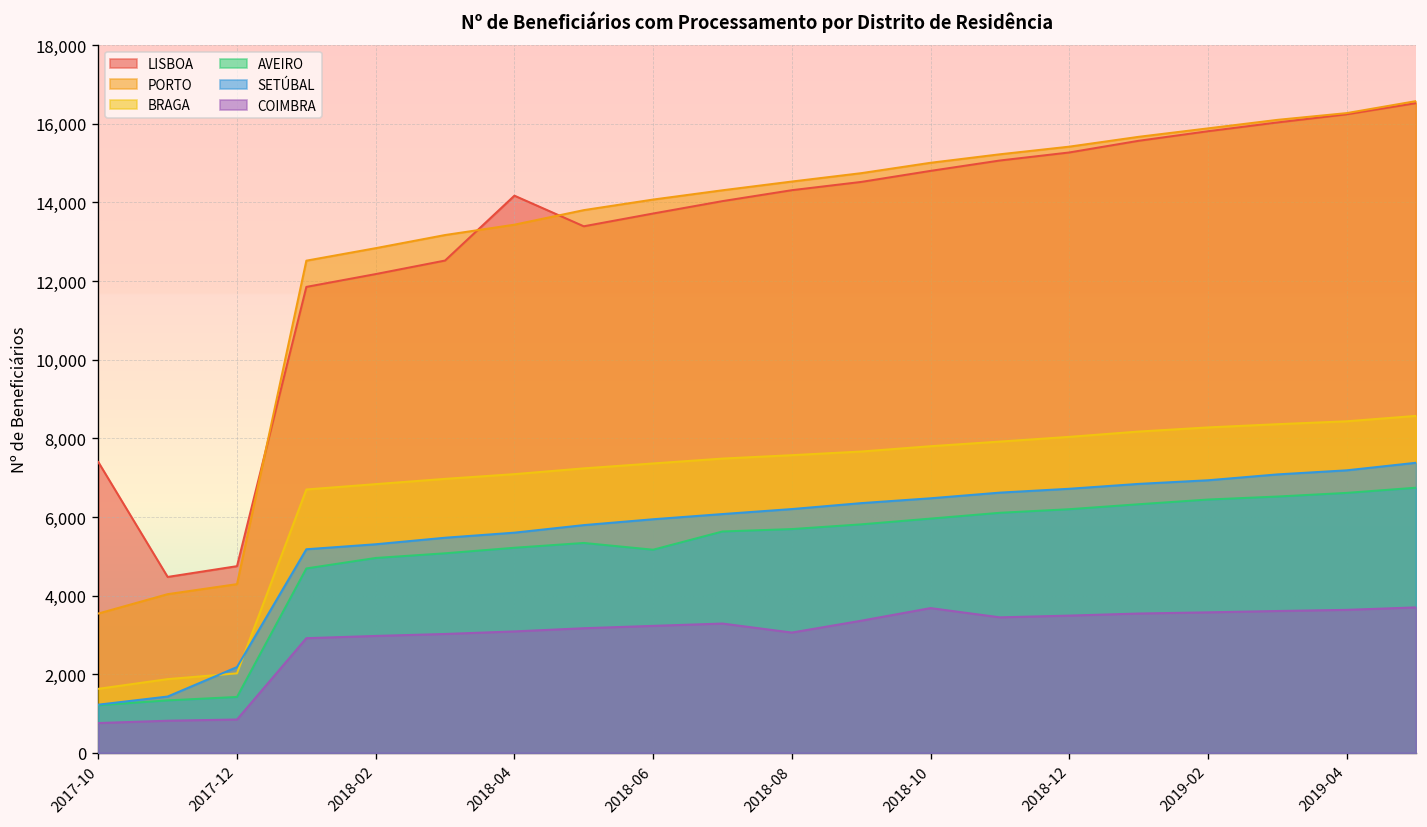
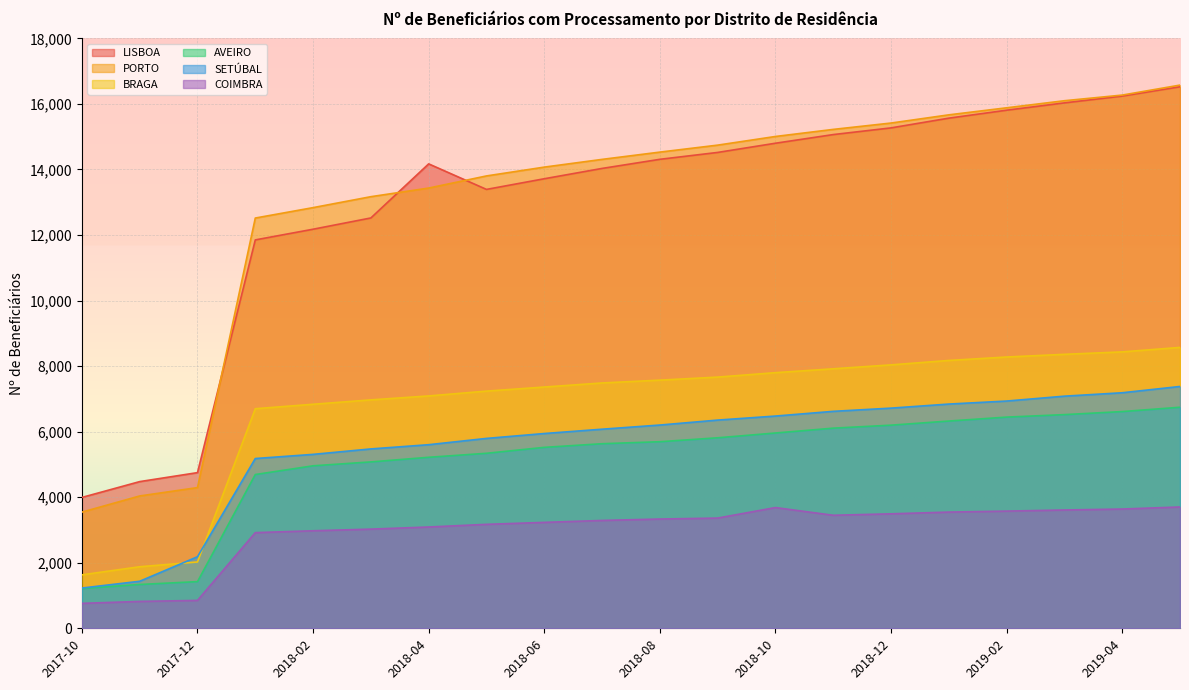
  {
    "LISBOA": {
-     "2017-10": "7,400",
+     "2017-10": "4,000",
      "2017-12": "4,800",
      "2018-02": "12,200",
      "2018-04": "14,200",
      "2018-06": "13,700",
      "2018-08": "14,300",
      "2018-10": "14,800",
      "2018-12": "15,300"
    },
    "AVEIRO": {
      "2017-12": "1,400",
      "2018-02": "5,000",
      "2018-04": "5,200",
-     "2018-06": "5,200",
+     "2018-06": "5,500",
      "2018-08": "5,700",
      "2018-10": "6,000",
      "2018-12": "6,200",
      "2019-02": "6,400",
      "2019-04": "6,600"
    },
    "SETÚBAL": {
      "2017-12": "2,200",
      "2018-02": "5,300",
      "2018-04": "5,600",
      "2018-06": "5,900",
      "2018-08": "6,200",
      "2018-10": "6,500",
      "2018-12": "6,700",
      "2019-02": "6,900",
      "2019-04": "7,200"
    },
    "COIMBRA": {
      "2017-10": "800",
      "2017-12": "900",
      "2018-02": "3,000",
      "2018-04": "3,100",
      "2018-06": "3,200",
-     "2018-08": "3,100",
+     "2018-08": "3,300",
      "2018-10": "3,700",
      "2018-12": "3,500",
      "2019-02": "3,600",
      "2019-04": "3,600"
    }
  }
